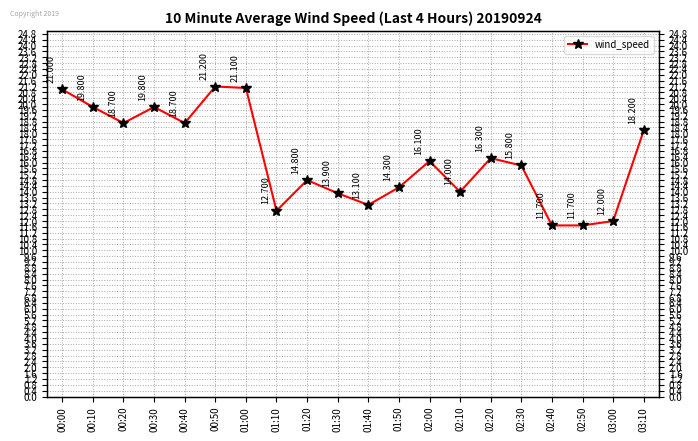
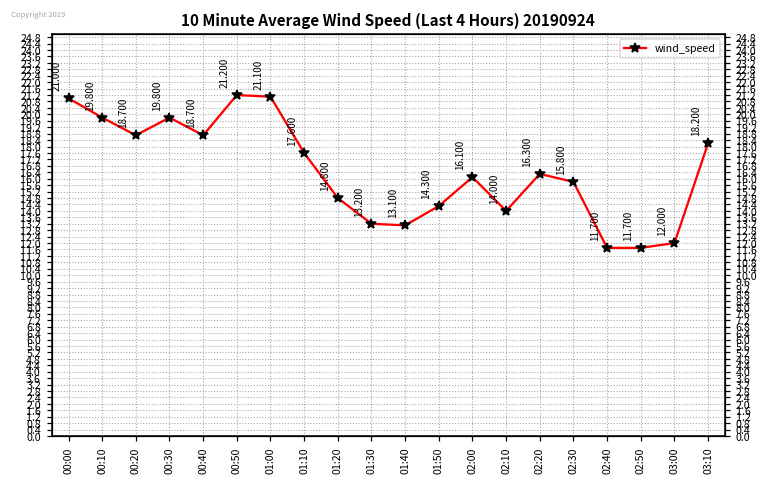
  {
    "00:00": 21.000,
    "00:10": 19.800,
    "00:20": 18.700,
    "00:30": 19.800,
    "00:40": 18.700,
    "00:50": 21.200,
    "01:00": 21.100,
-   "01:10": 12.700,
+   "01:10": 17.600,
    "01:20": 14.800,
-   "01:30": 13.900,
+   "01:30": 13.200,
    "01:40": 13.100,
    "01:50": 14.300,
    "02:00": 16.100,
    "02:10": 14.000,
    "02:20": 16.300,
    "02:30": 15.800,
    "02:40": 11.700,
    "02:50": 11.700,
    "03:00": 12.000,
    "03:10": 18.200
  }
